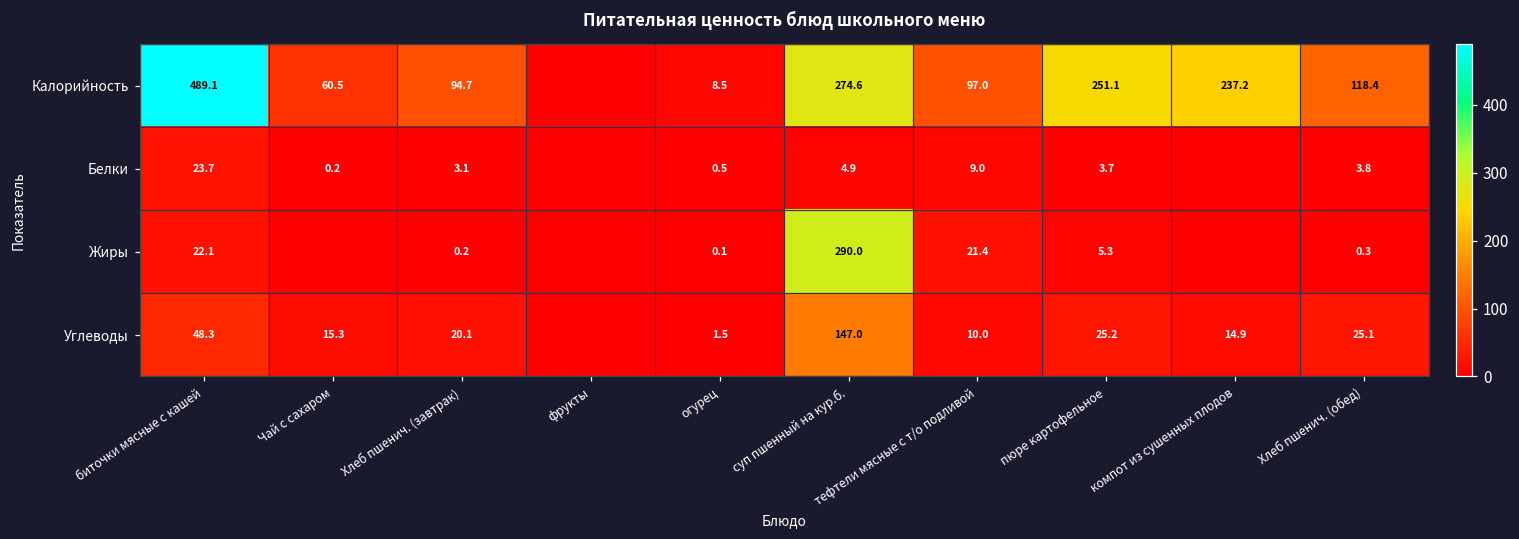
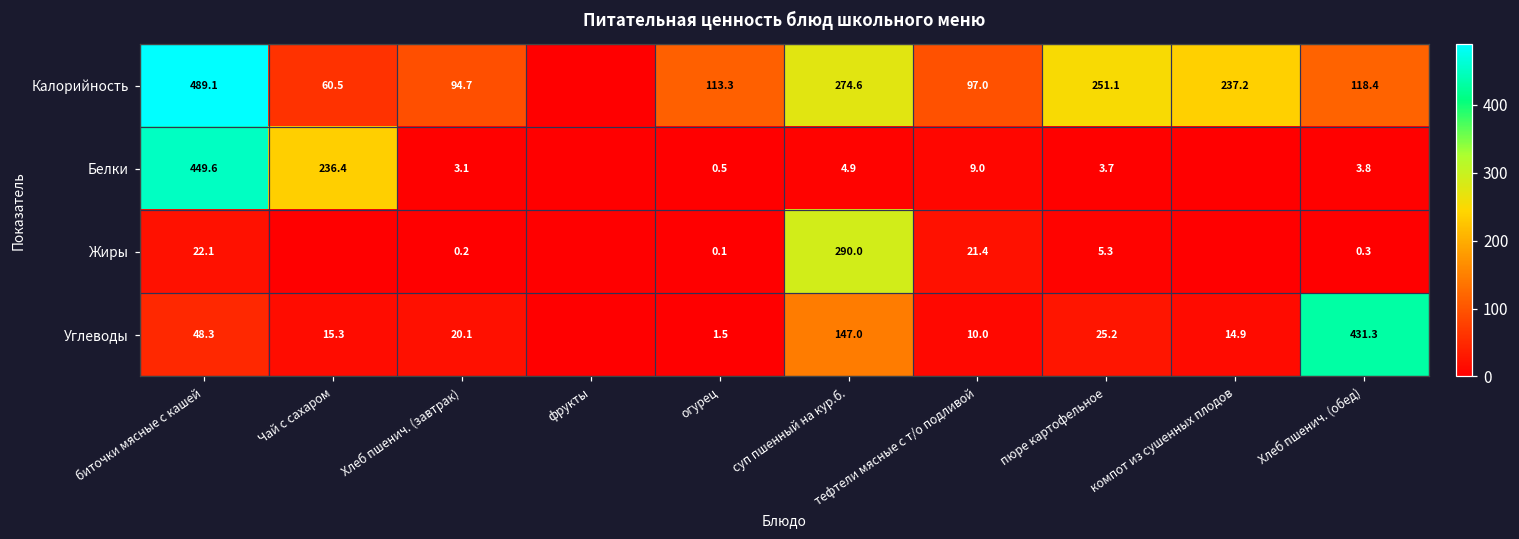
  {
    "Калорийность": {
      "биточки мясные с кашей": 489.1,
      "Чай с сахаром": 60.5,
      "Хлеб пшенич. (завтрак)": 94.7,
-     "огурец": 8.5,
+     "огурец": 113.3,
      "суп пшенный на кур.б.": 274.6,
      "тефтели мясные с т/о подливой": 97.0,
      "пюре картофельное": 251.1,
      "компот из сушенных плодов": 237.2,
      "Хлеб пшенич. (обед)": 118.4
    },
    "Белки": {
-     "биточки мясные с кашей": 23.7,
-     "Чай с сахаром": 0.2,
+     "биточки мясные с кашей": 449.6,
+     "Чай с сахаром": 236.4,
      "Хлеб пшенич. (завтрак)": 3.1,
      "огурец": 0.5,
      "суп пшенный на кур.б.": 4.9,
      "тефтели мясные с т/о подливой": 9.0,
      "пюре картофельное": 3.7,
      "Хлеб пшенич. (обед)": 3.8
    },
    "Жиры": {
      "биточки мясные с кашей": 22.1,
      "Хлеб пшенич. (завтрак)": 0.2,
      "огурец": 0.1,
      "суп пшенный на кур.б.": 290.0,
      "тефтели мясные с т/о подливой": 21.4,
      "пюре картофельное": 5.3,
      "Хлеб пшенич. (обед)": 0.3
    },
    "Углеводы": {
      "биточки мясные с кашей": 48.3,
      "Чай с сахаром": 15.3,
      "Хлеб пшенич. (завтрак)": 20.1,
      "огурец": 1.5,
      "суп пшенный на кур.б.": 147.0,
      "тефтели мясные с т/о подливой": 10.0,
      "пюре картофельное": 25.2,
      "компот из сушенных плодов": 14.9,
-     "Хлеб пшенич. (обед)": 25.1
+     "Хлеб пшенич. (обед)": 431.3
    }
  }
